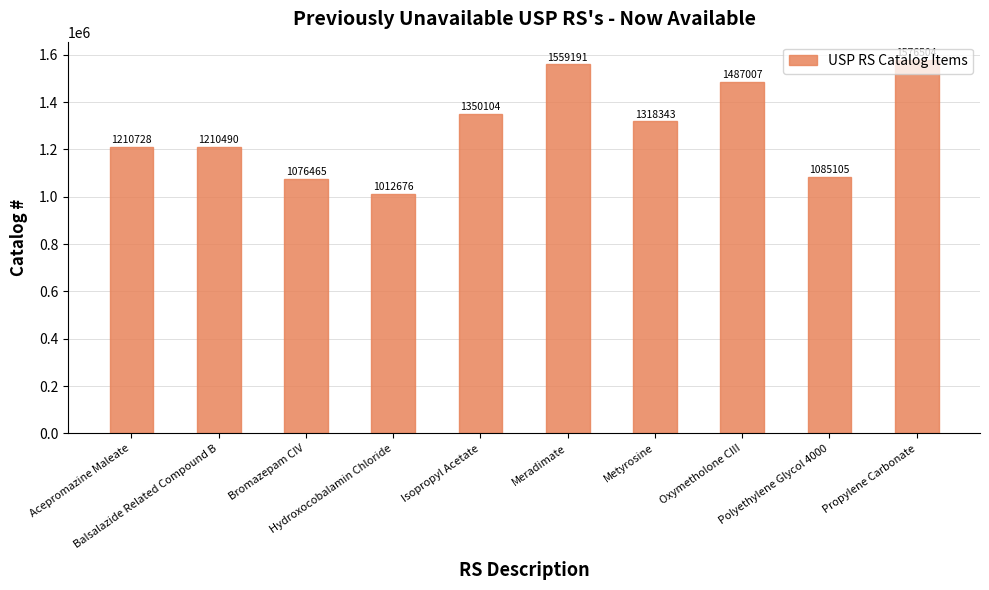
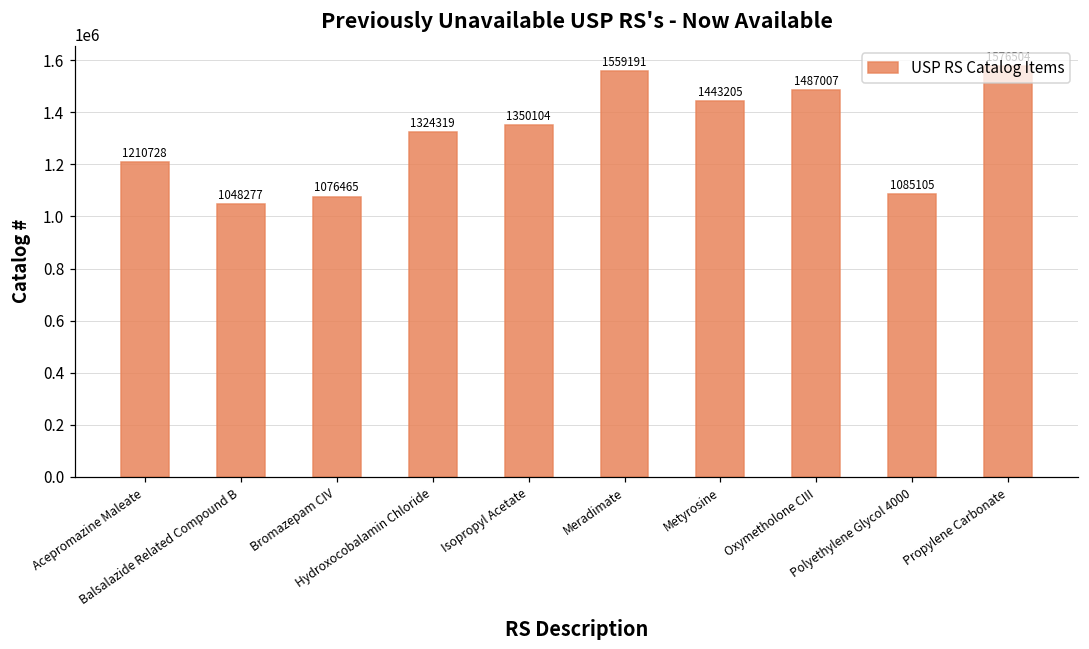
  {
    "Acepromazine Maleate": 1210728,
-   "Balsalazide Related Compound B": 1210490,
+   "Balsalazide Related Compound B": 1048277,
    "Bromazepam CIV": 1076465,
-   "Hydroxocobalamin Chloride": 1012676,
+   "Hydroxocobalamin Chloride": 1324319,
    "Isopropyl Acetate": 1350104,
    "Meradimate": 1559191,
-   "Metyrosine": 1318343,
+   "Metyrosine": 1443205,
    "Oxymetholone CIII": 1487007,
    "Polyethylene Glycol 4000": 1085105
  }
